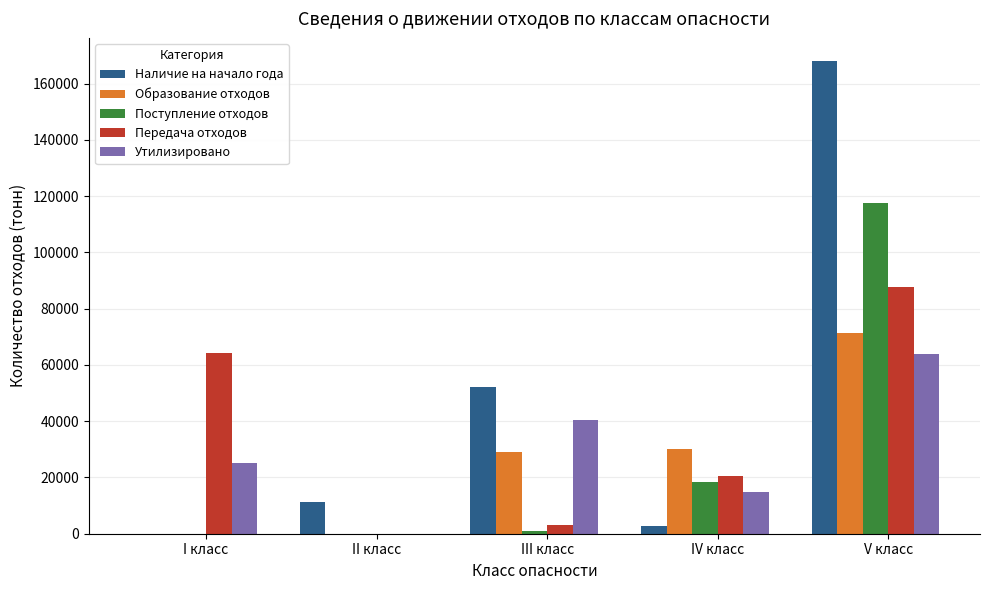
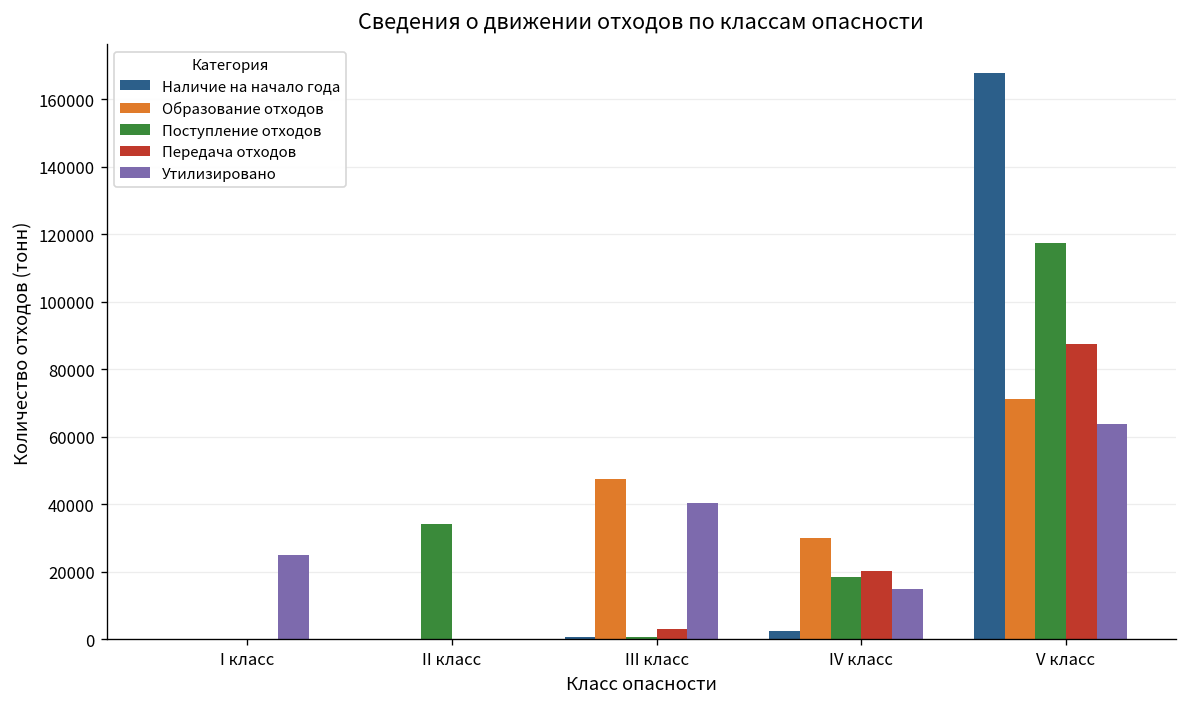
  {
    "Наличие на начало года": {
-     "II класс": 11000,
-     "III класс": 52000,
+     "II класс": 0,
+     "III класс": 1000,
      "IV класс": 3000,
      "V класс": 168000
    },
    "Образование отходов": {
-     "III класс": 29000,
+     "III класс": 48000,
      "IV класс": 30000,
      "V класс": 71000
    },
    "Поступление отходов": {
-     "II класс": 0,
+     "II класс": 34000,
      "IV класс": 18000,
      "V класс": 118000
    },
    "Передача отходов": {
-     "I класс": 64000,
+     "I класс": 0,
      "III класс": 3000,
      "IV класс": 20000,
      "V класс": 88000
    },
    "Утилизировано": {
      "I класс": 25000,
      "III класс": 40000,
      "IV класс": 15000,
      "V класс": 64000
    }
  }
